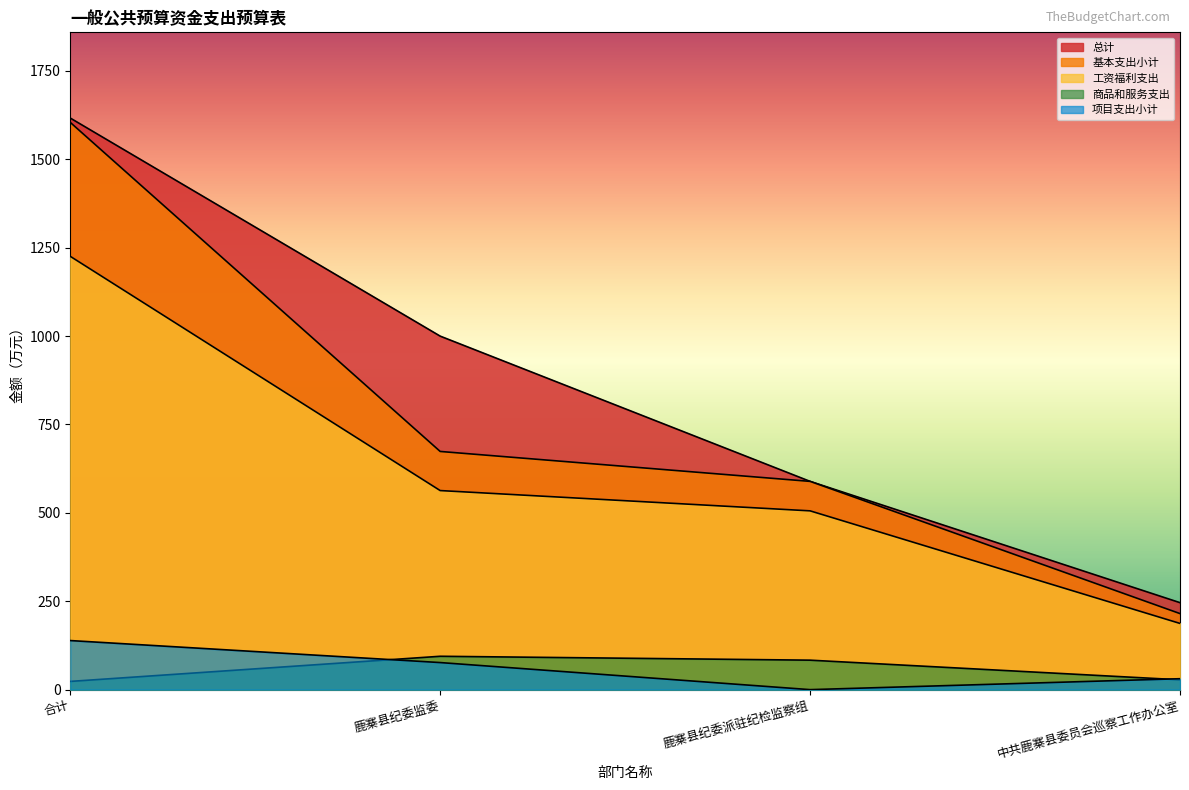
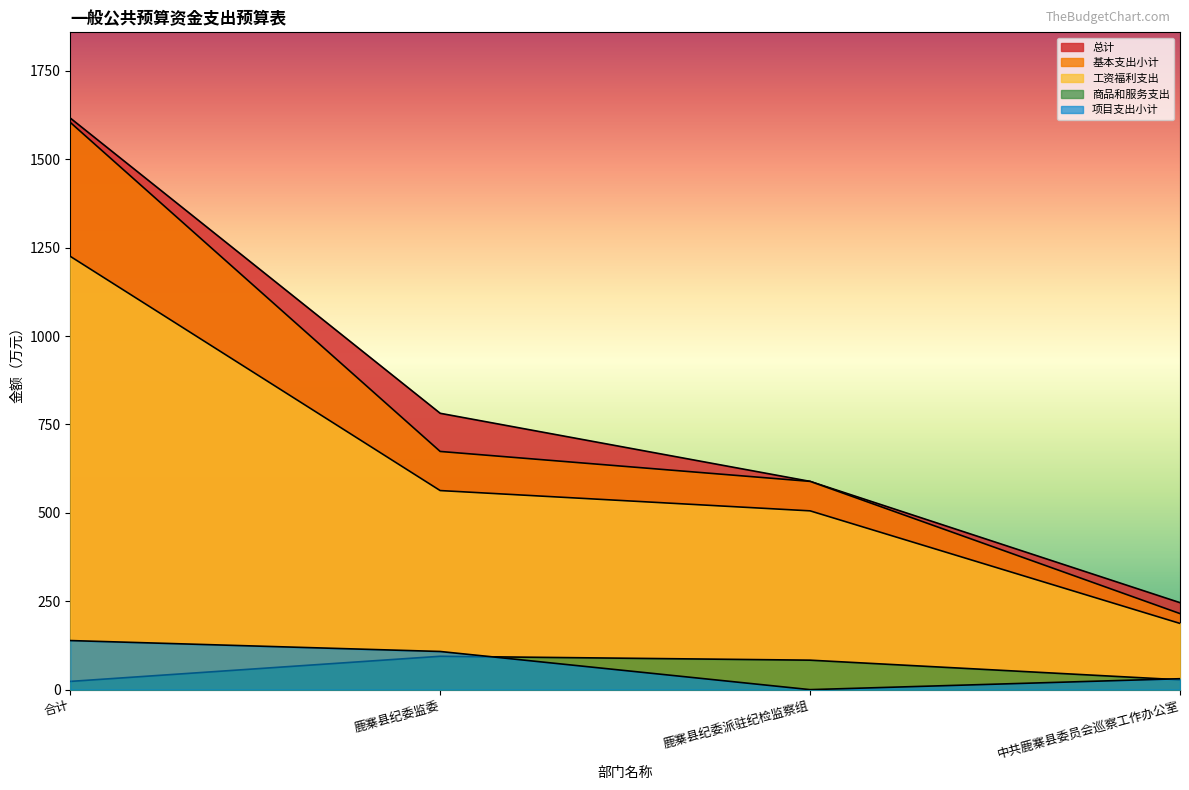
  {
    "总计": {
      "合计": 1620,
-     "鹿寨县纪委监委": 1000,
+     "鹿寨县纪委监委": 780,
      "中共鹿寨县委员会巡察工作办公室": 250
    },
    "基本支出小计": {
      "合计": 1600,
      "鹿寨县纪委监委": 670,
      "中共鹿寨县委员会巡察工作办公室": 220
    },
    "工资福利支出": {
      "合计": 1230,
      "鹿寨县纪委监委": 560,
      "鹿寨县纪委派驻纪检监察组": 510,
      "中共鹿寨县委员会巡察工作办公室": 190
    },
    "商品和服务支出": {
      "合计": 20,
      "鹿寨县纪委监委": 90,
      "鹿寨县纪委派驻纪检监察组": 80
    },
    "项目支出小计": {
      "合计": 140,
-     "鹿寨县纪委监委": 80,
+     "鹿寨县纪委监委": 110,
      "鹿寨县纪委派驻纪检监察组": 0
    }
  }
